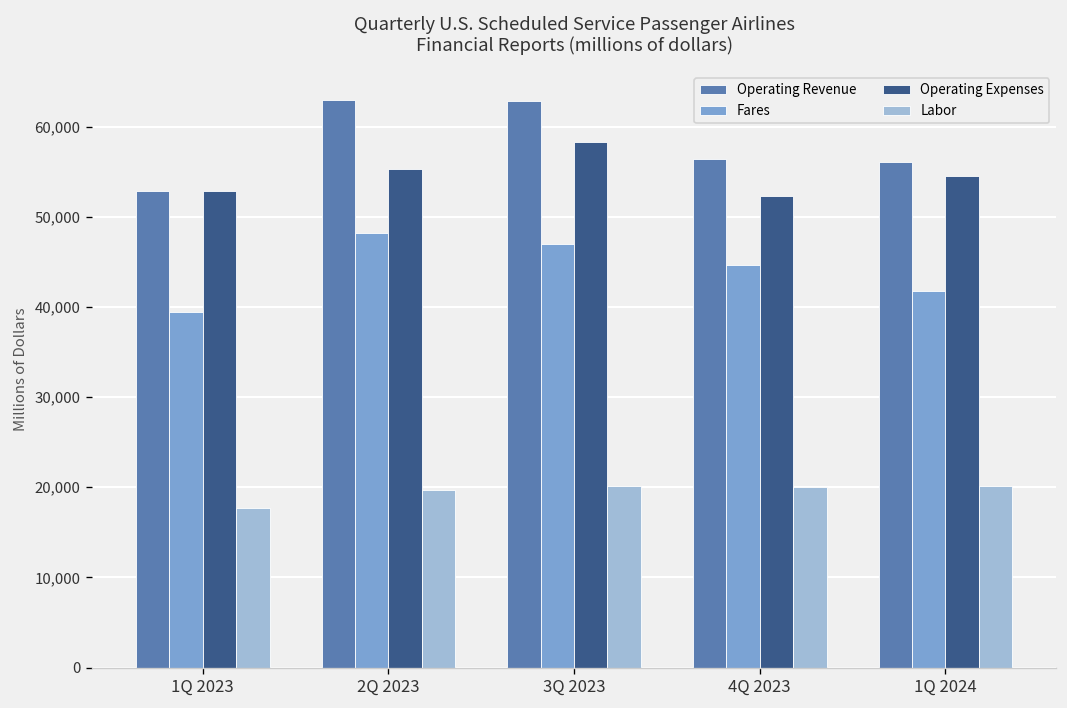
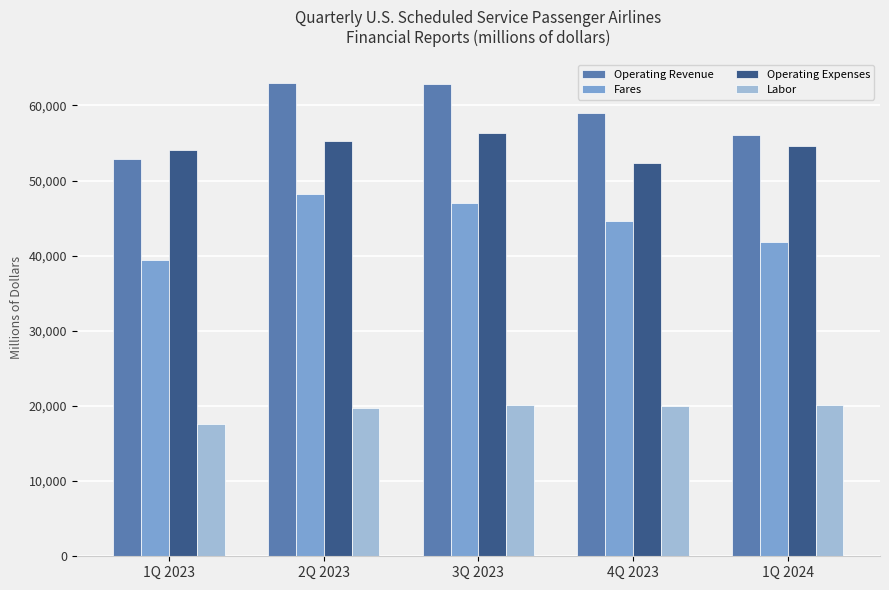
  {
    "Operating Revenue": {
      "1Q 2023": "53,000",
      "2Q 2023": "63,000",
      "3Q 2023": "63,000",
-     "4Q 2023": "56,000",
+     "4Q 2023": "59,000",
      "1Q 2024": "56,000"
    },
    "Operating Expenses": {
-     "1Q 2023": "53,000",
+     "1Q 2023": "54,000",
      "2Q 2023": "55,000",
-     "3Q 2023": "58,000",
+     "3Q 2023": "56,000",
      "4Q 2023": "52,000",
      "1Q 2024": "55,000"
    }
  }
